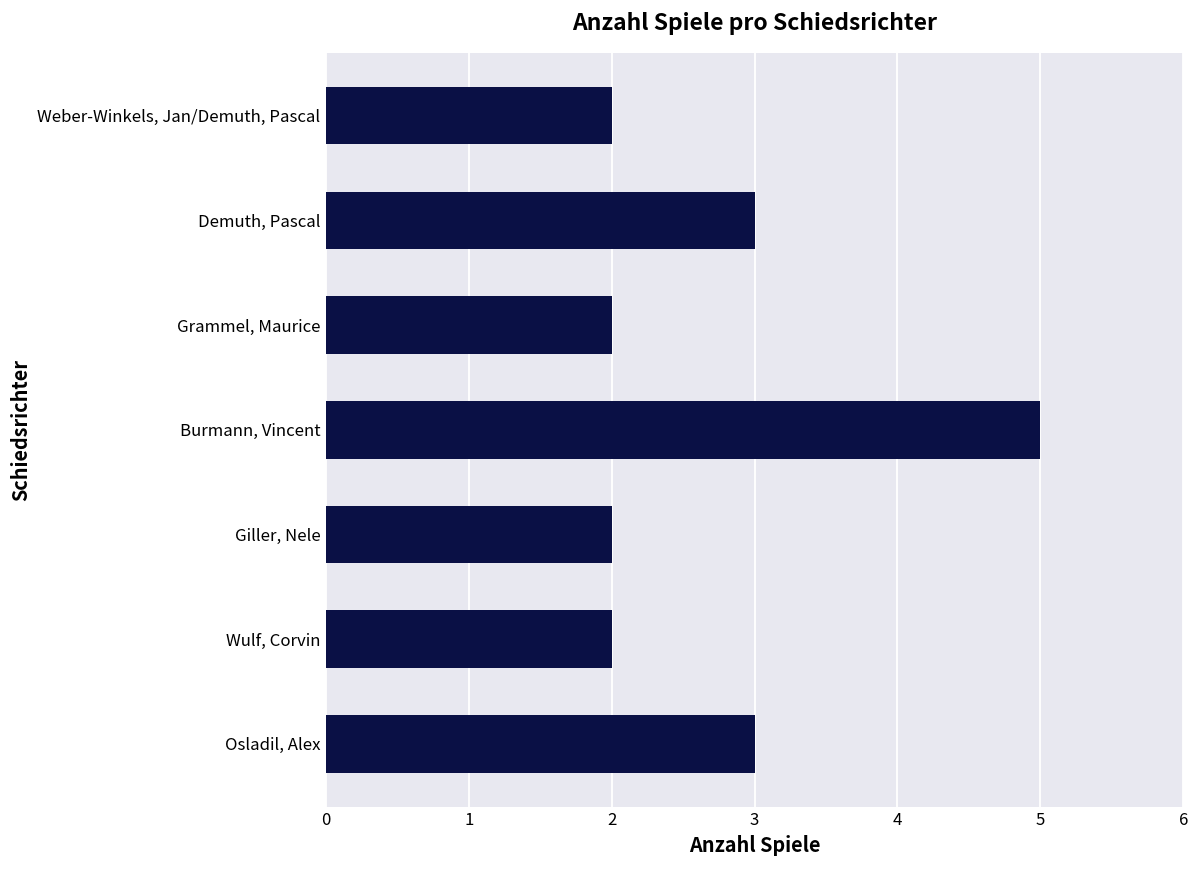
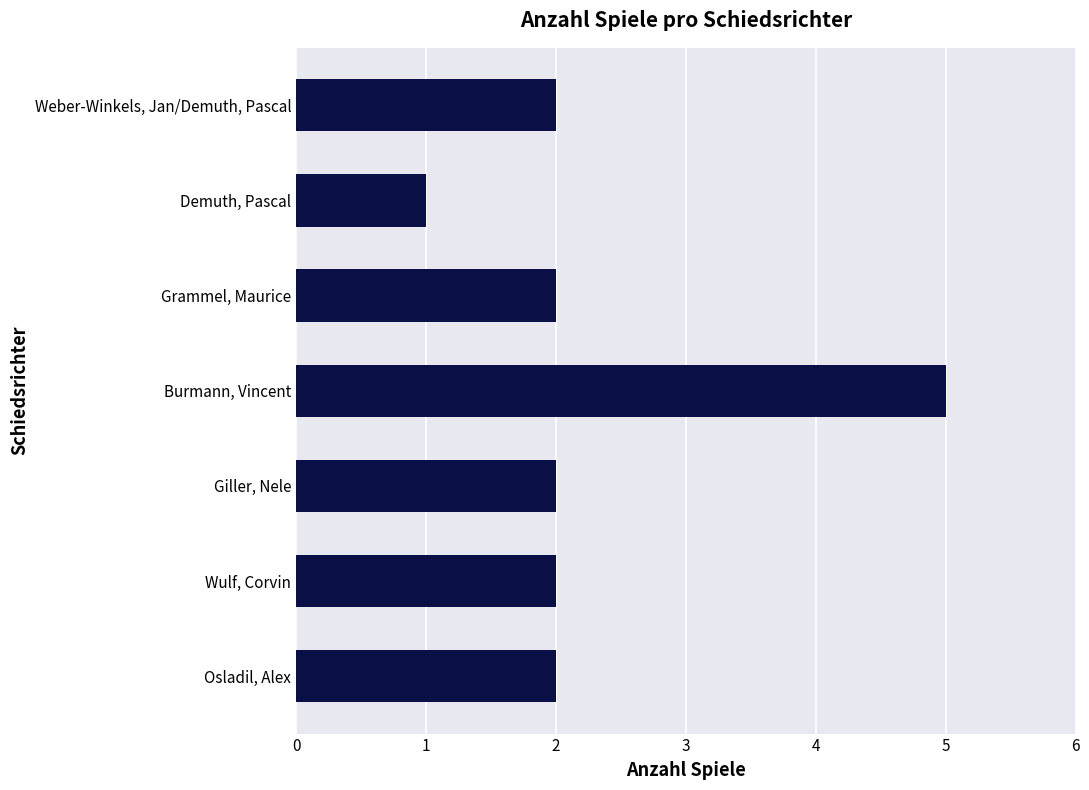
  {
    "Weber-Winkels, Jan/Demuth, Pascal": 2,
-   "Demuth, Pascal": 3,
+   "Demuth, Pascal": 1,
    "Grammel, Maurice": 2,
    "Burmann, Vincent": 5,
    "Giller, Nele": 2,
    "Wulf, Corvin": 2,
-   "Osladil, Alex": 3
+   "Osladil, Alex": 2
  }
